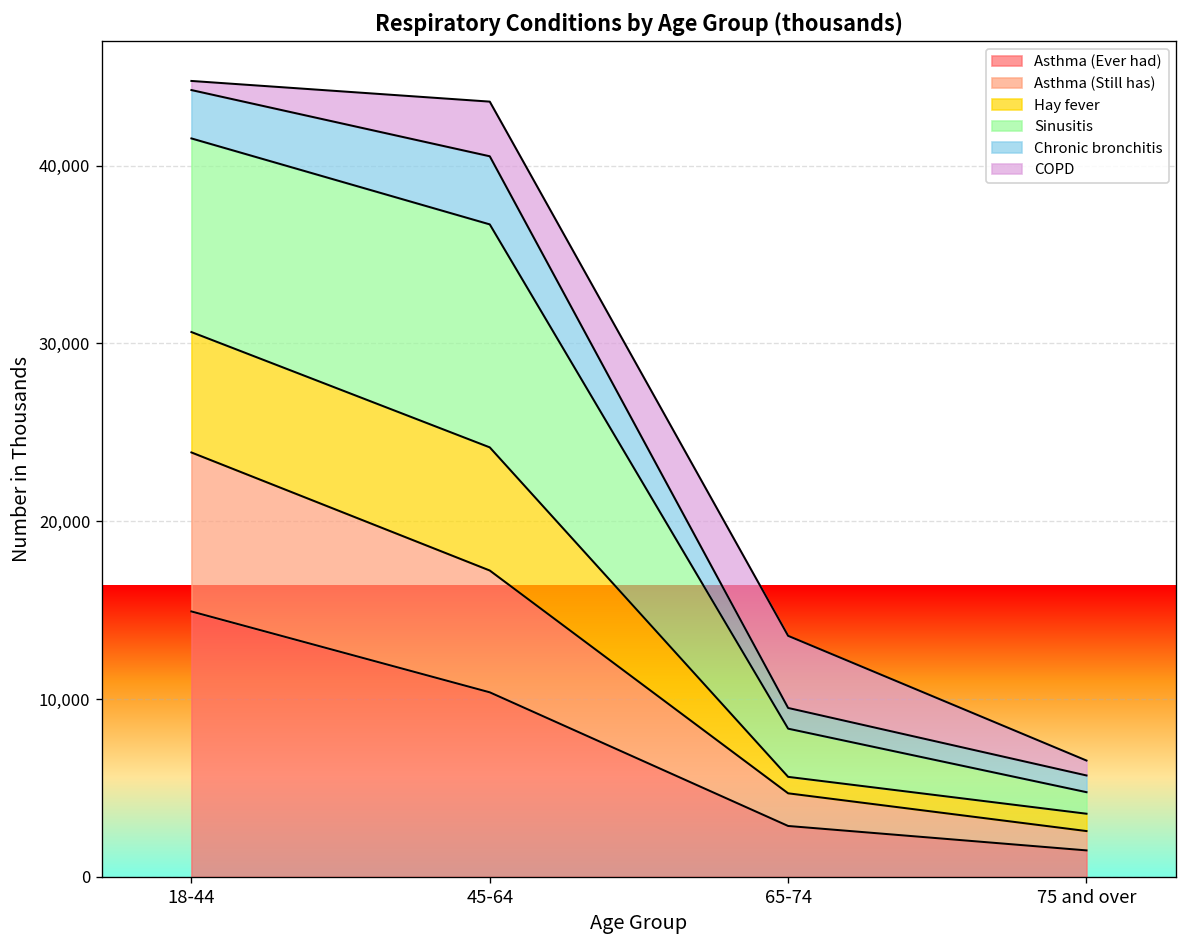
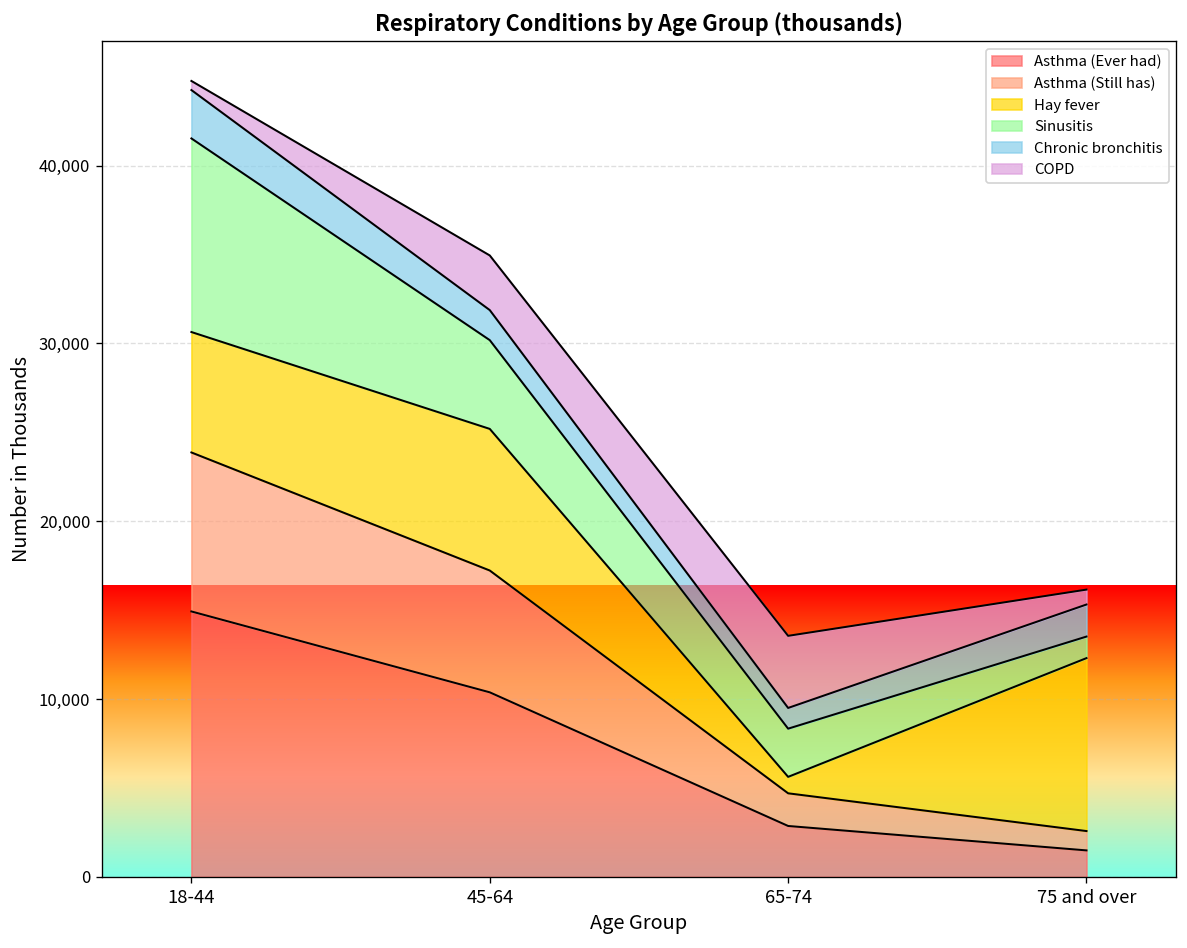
  {
    "Hay fever": {
      "18-44": "6,800",
-     "45-64": "6,900",
+     "45-64": "8,000",
      "65-74": "900",
-     "75 and over": "1,000"
+     "75 and over": "9,700"
    },
    "Sinusitis": {
      "18-44": "10,900",
-     "45-64": "12,500",
+     "45-64": "5,000",
      "65-74": "2,700",
      "75 and over": "1,200"
    },
    "Chronic bronchitis": {
      "18-44": "2,700",
-     "45-64": "3,800",
+     "45-64": "1,700",
      "65-74": "1,200",
-     "75 and over": "900"
+     "75 and over": "1,800"
    },
    "COPD": {
      "18-44": "500",
      "45-64": "3,100",
      "65-74": "4,100",
      "75 and over": "800"
    }
  }
